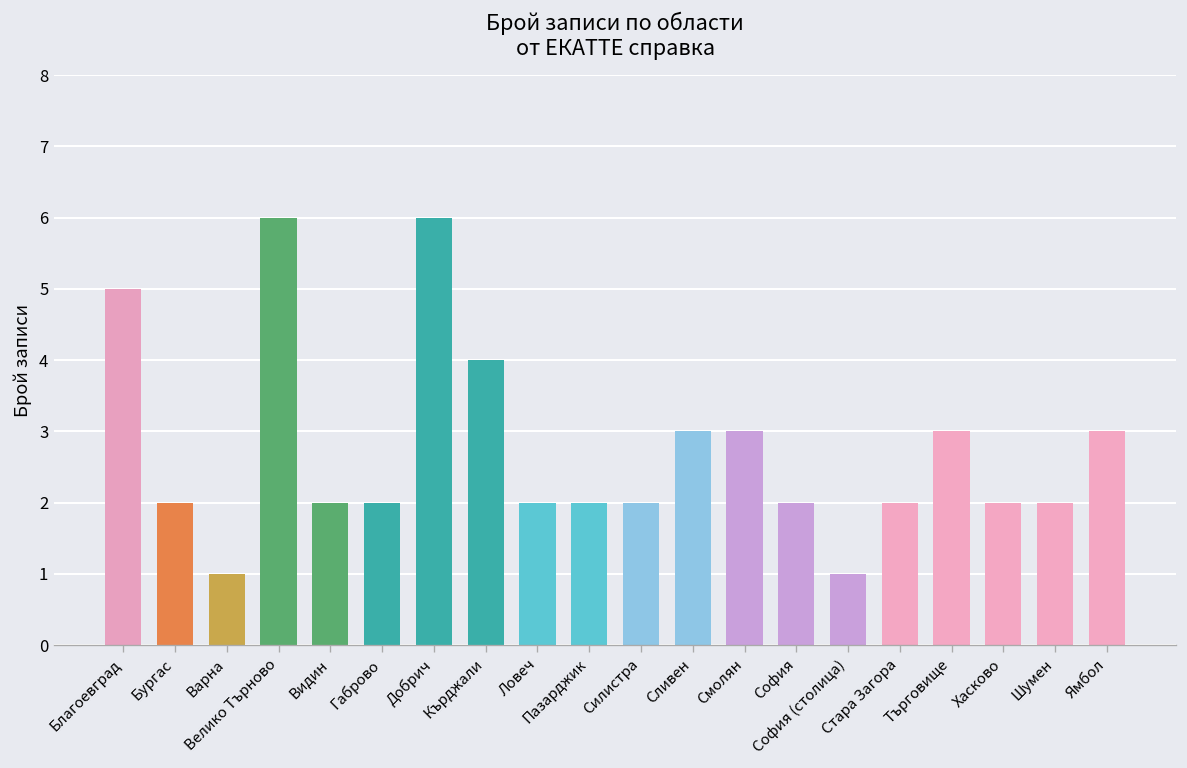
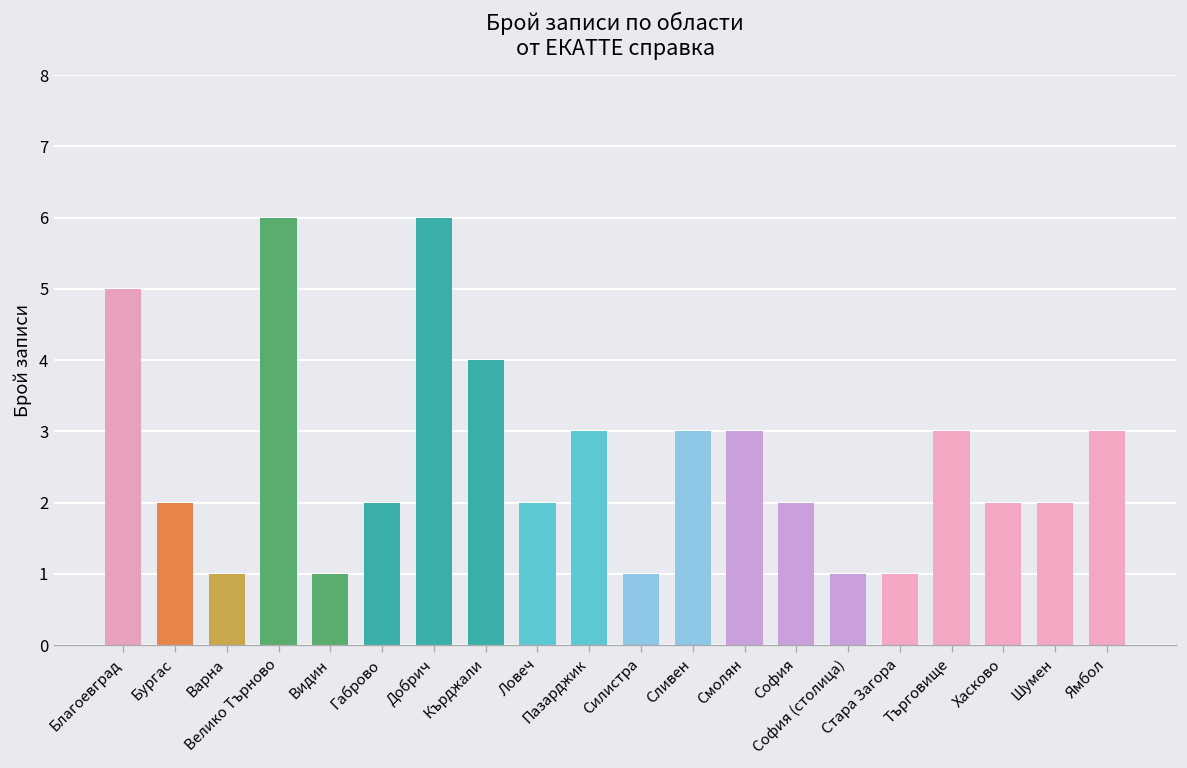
  {
    "Благоевград": 5,
    "Бургас": 2,
    "Варна": 1,
    "Велико Търново": 6,
-   "Видин": 2,
+   "Видин": 1,
    "Габрово": 2,
    "Добрич": 6,
    "Кърджали": 4,
    "Ловеч": 2,
-   "Пазарджик": 2,
-   "Силистра": 2,
+   "Пазарджик": 3,
+   "Силистра": 1,
    "Сливен": 3,
    "Смолян": 3,
    "София": 2,
    "София (столица)": 1,
-   "Стара Загора": 2,
+   "Стара Загора": 1,
    "Търговище": 3,
    "Хасково": 2,
    "Шумен": 2,
    "Ямбол": 3
  }
